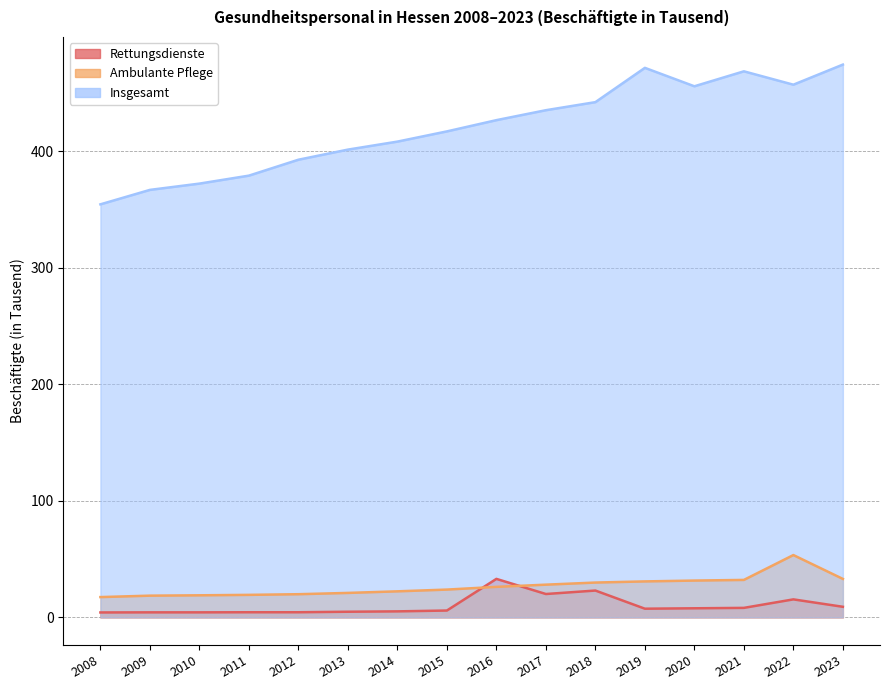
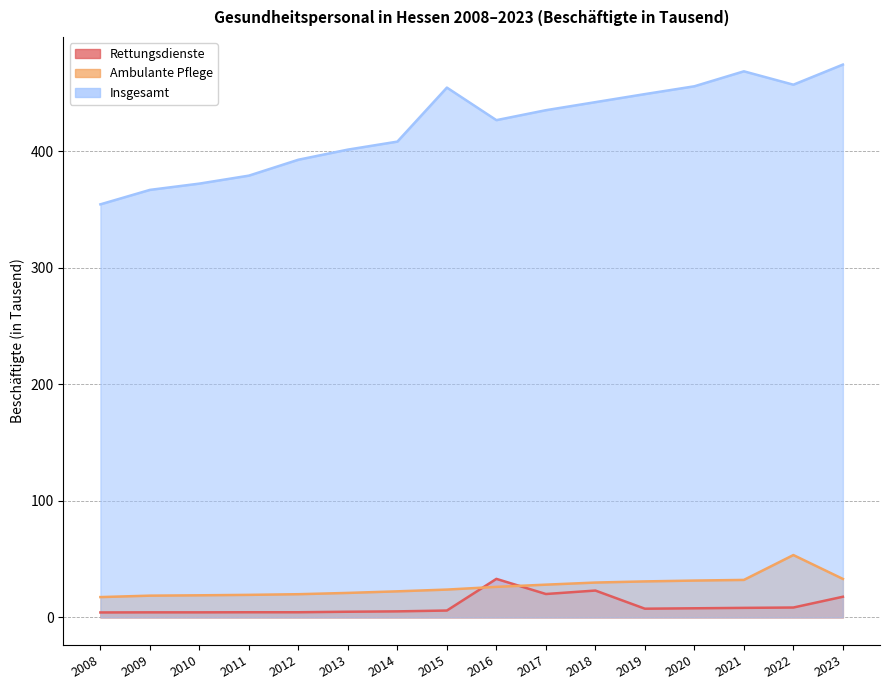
  {
    "Rettungsdienste": {
      "2008": 4,
      "2009": 4,
      "2010": 4,
      "2011": 4,
      "2012": 4,
      "2013": 5,
      "2014": 5,
      "2015": 6,
      "2016": 33,
      "2017": 20,
      "2018": 23,
      "2019": 7,
      "2020": 8,
      "2021": 8,
-     "2022": 15,
-     "2023": 9
+     "2022": 8,
+     "2023": 18
    },
    "Ambulante Pflege": {
      "2008": 17,
      "2009": 19,
      "2010": 19,
      "2011": 19,
      "2012": 20,
      "2013": 21,
      "2014": 22,
      "2015": 24,
      "2016": 26,
      "2017": 28,
      "2018": 30,
      "2019": 31,
      "2020": 32,
      "2021": 32,
      "2022": 53,
      "2023": 33
    },
    "Insgesamt": {
      "2008": 354,
      "2009": 367,
      "2010": 372,
      "2011": 379,
      "2012": 393,
      "2013": 401,
      "2014": 408,
-     "2015": 417,
+     "2015": 455,
      "2016": 427,
      "2017": 435,
      "2018": 442,
-     "2019": 472,
+     "2019": 449,
      "2020": 456,
      "2021": 469,
      "2022": 457,
      "2023": 474
    }
  }
